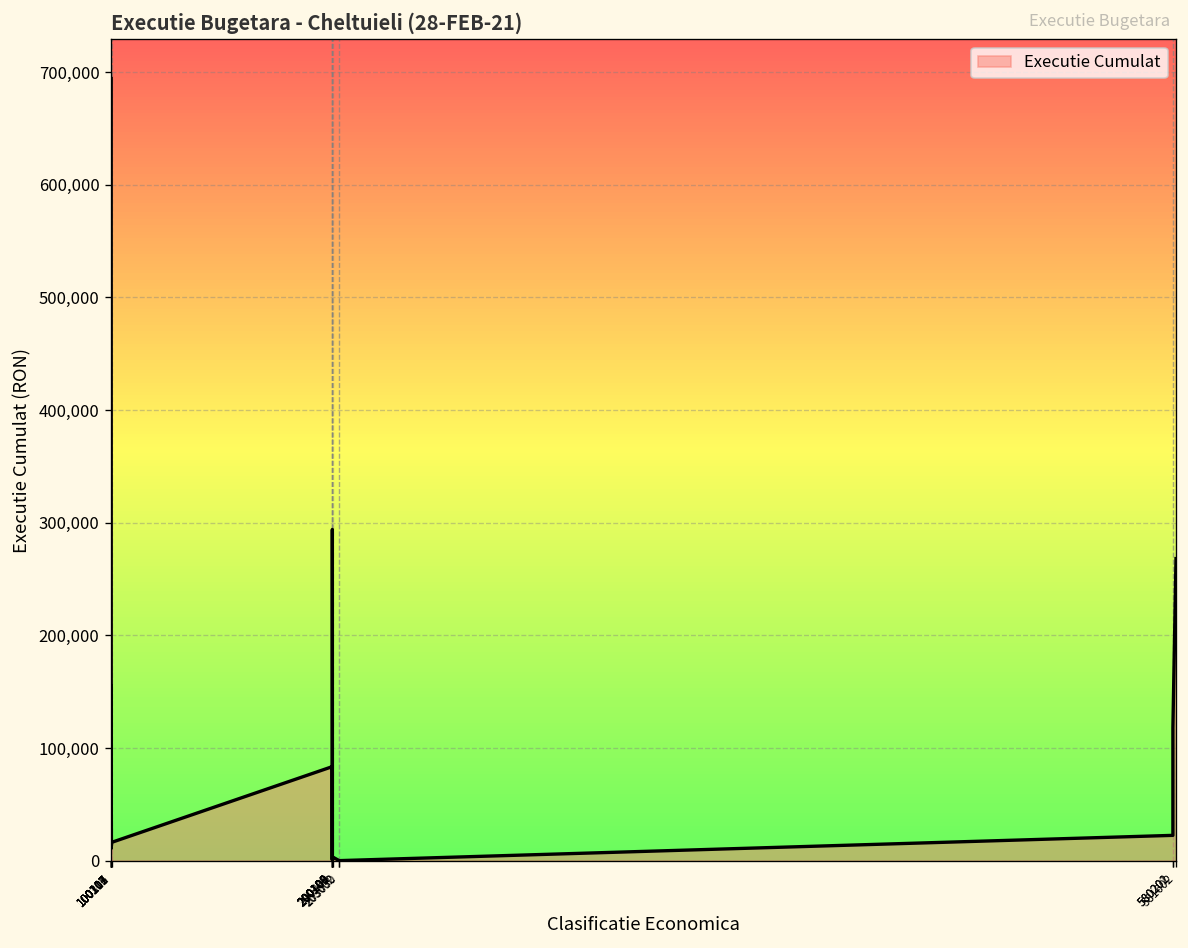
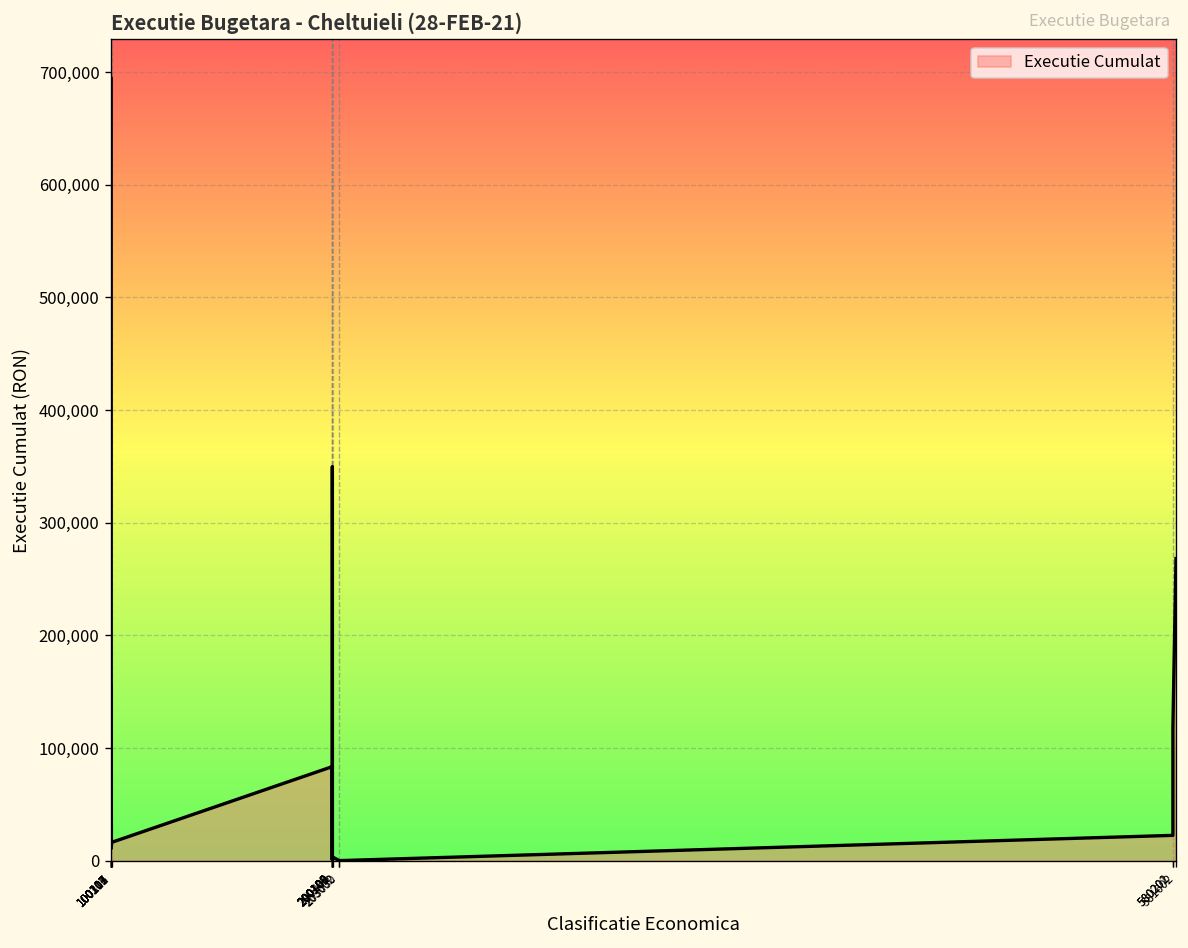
  {
    "100101": "690,000",
    "100106": "50,000",
    "100112": "160,000",
    "100113": "10,000",
    "100117": "80,000",
    "100204": "10,000",
    "100307": "20,000",
    "200103": "80,000",
    "200104": "0",
-   "200109": "290,000",
+   "200109": "350,000",
    "200108": "10,000",
    "200130": "0",
    "200402": "0",
    "203002": "0",
    "203030": "0",
    "580201": "20,000",
    "580202": "120,000",
    "581602": "270,000"
  }
